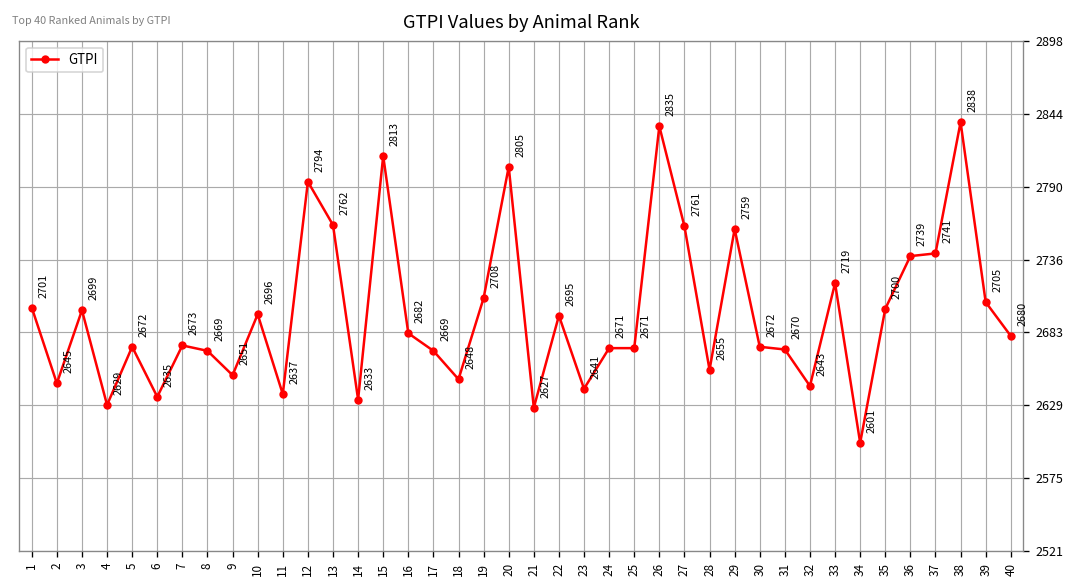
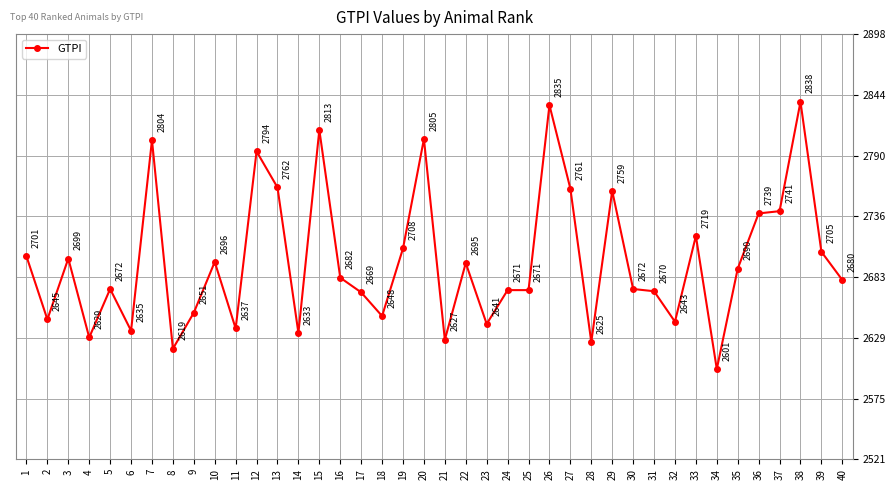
  {
    "1": 2701,
    "2": 2645,
    "3": 2699,
    "4": 2629,
    "5": 2672,
    "6": 2635,
-   "7": 2673,
-   "8": 2669,
+   "7": 2804,
+   "8": 2619,
    "9": 2651,
    "10": 2696,
    "11": 2637,
    "12": 2794,
    "13": 2762,
    "14": 2633,
    "15": 2813,
    "16": 2682,
    "17": 2669,
    "18": 2648,
    "19": 2708,
    "20": 2805,
    "21": 2627,
    "22": 2695,
    "23": 2641,
    "24": 2671,
    "25": 2671,
    "26": 2835,
    "27": 2761,
-   "28": 2655,
+   "28": 2625,
    "29": 2759,
    "30": 2672,
    "31": 2670,
    "32": 2643,
    "33": 2719,
    "34": 2601,
-   "35": 2700,
+   "35": 2690,
    "36": 2739,
    "37": 2741,
    "38": 2838,
    "39": 2705,
    "40": 2680
  }
